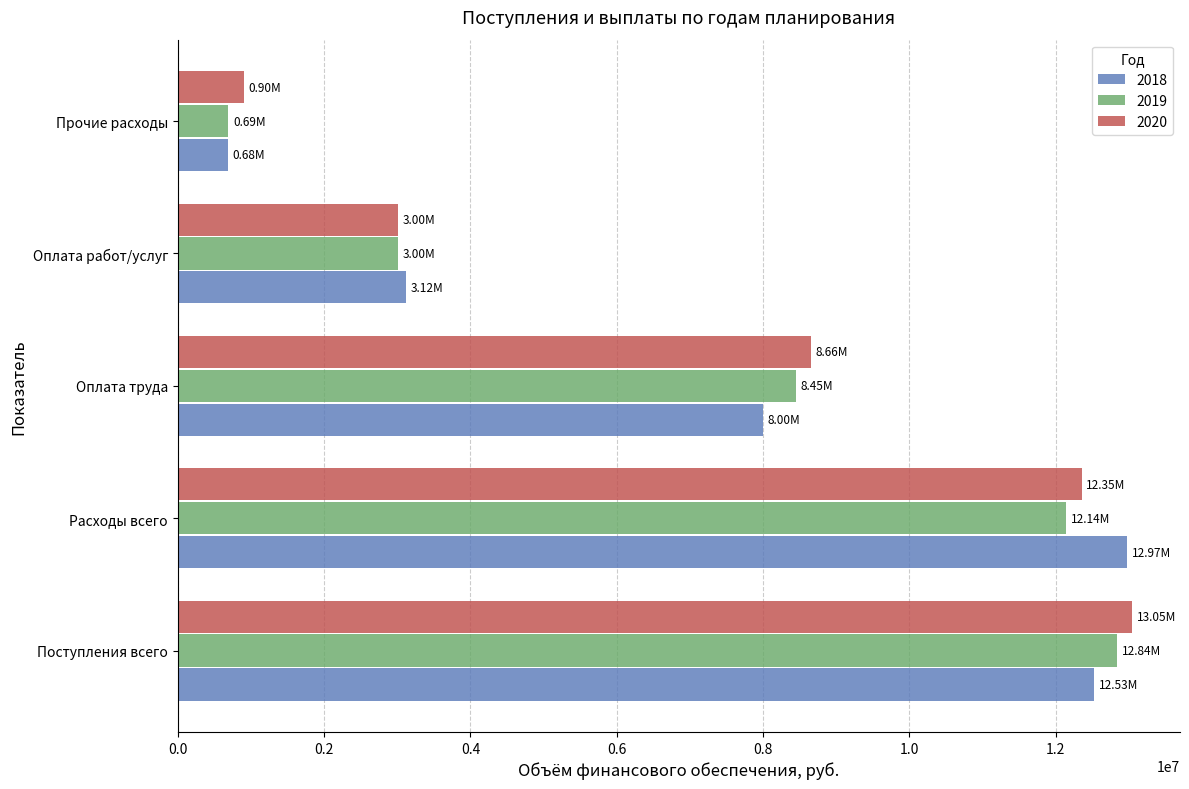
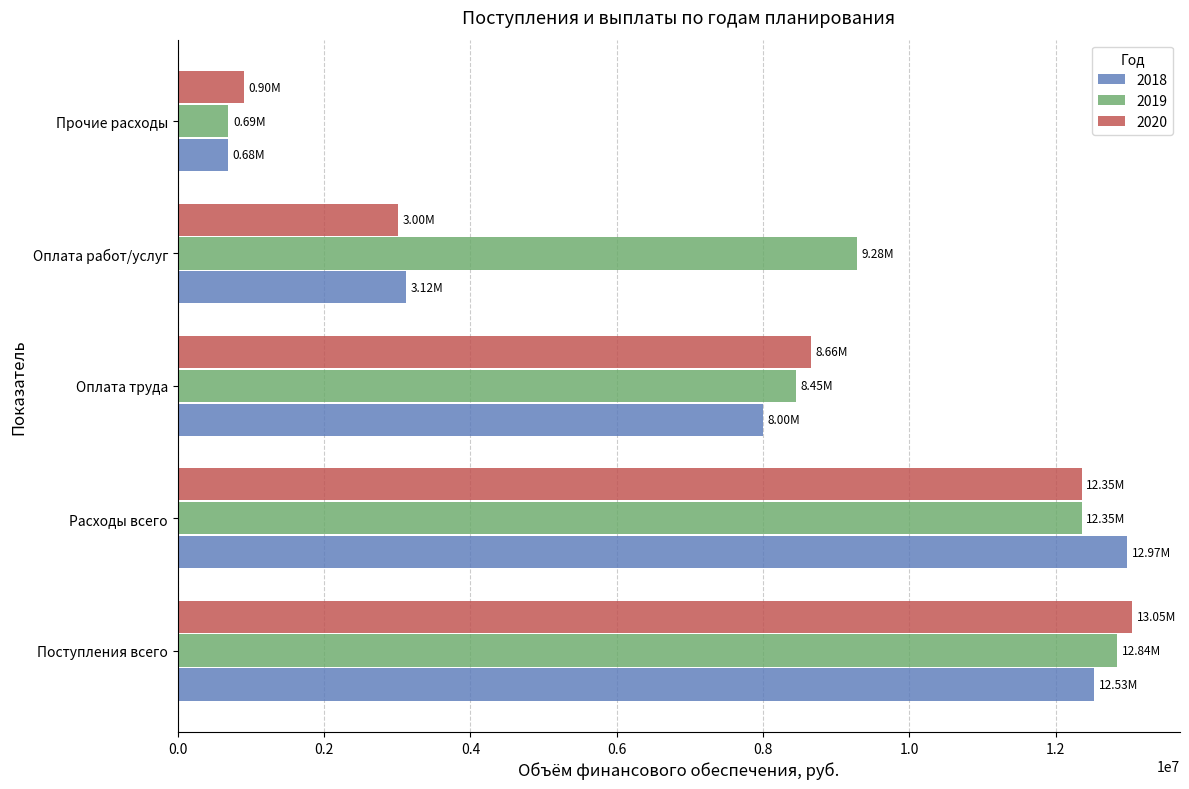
  {
    "2019": {
-     "Оплата работ/услуг": "3.00М",
-     "Расходы всего": "12.14М"
+     "Оплата работ/услуг": "9.28М",
+     "Расходы всего": "12.35М"
    }
  }
